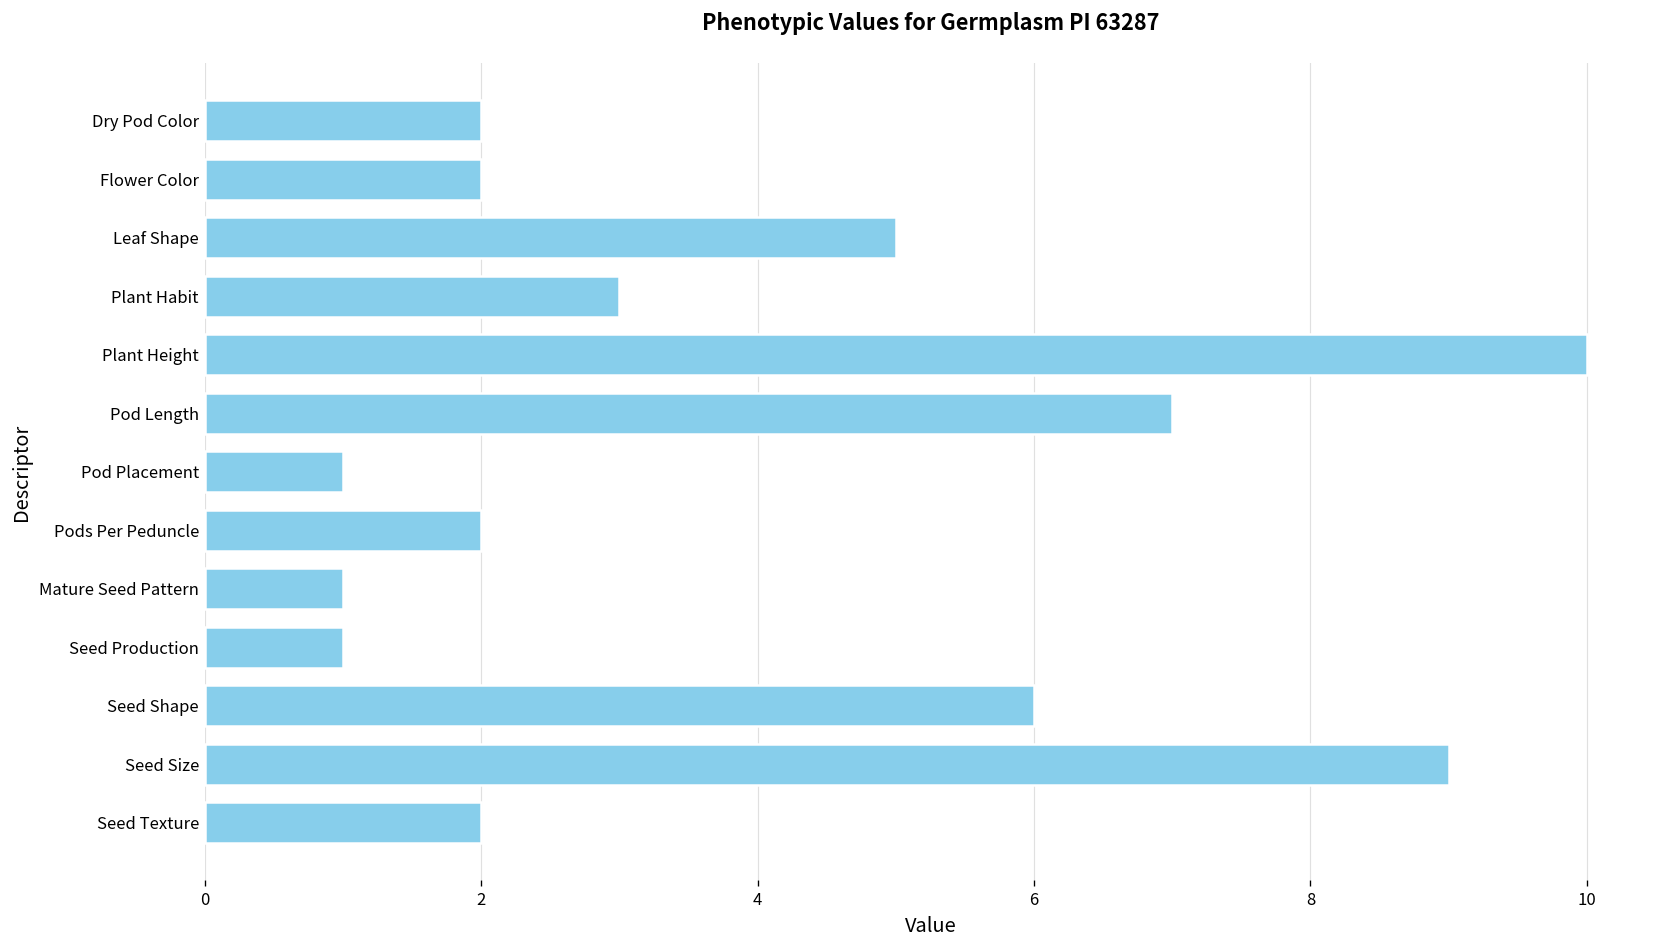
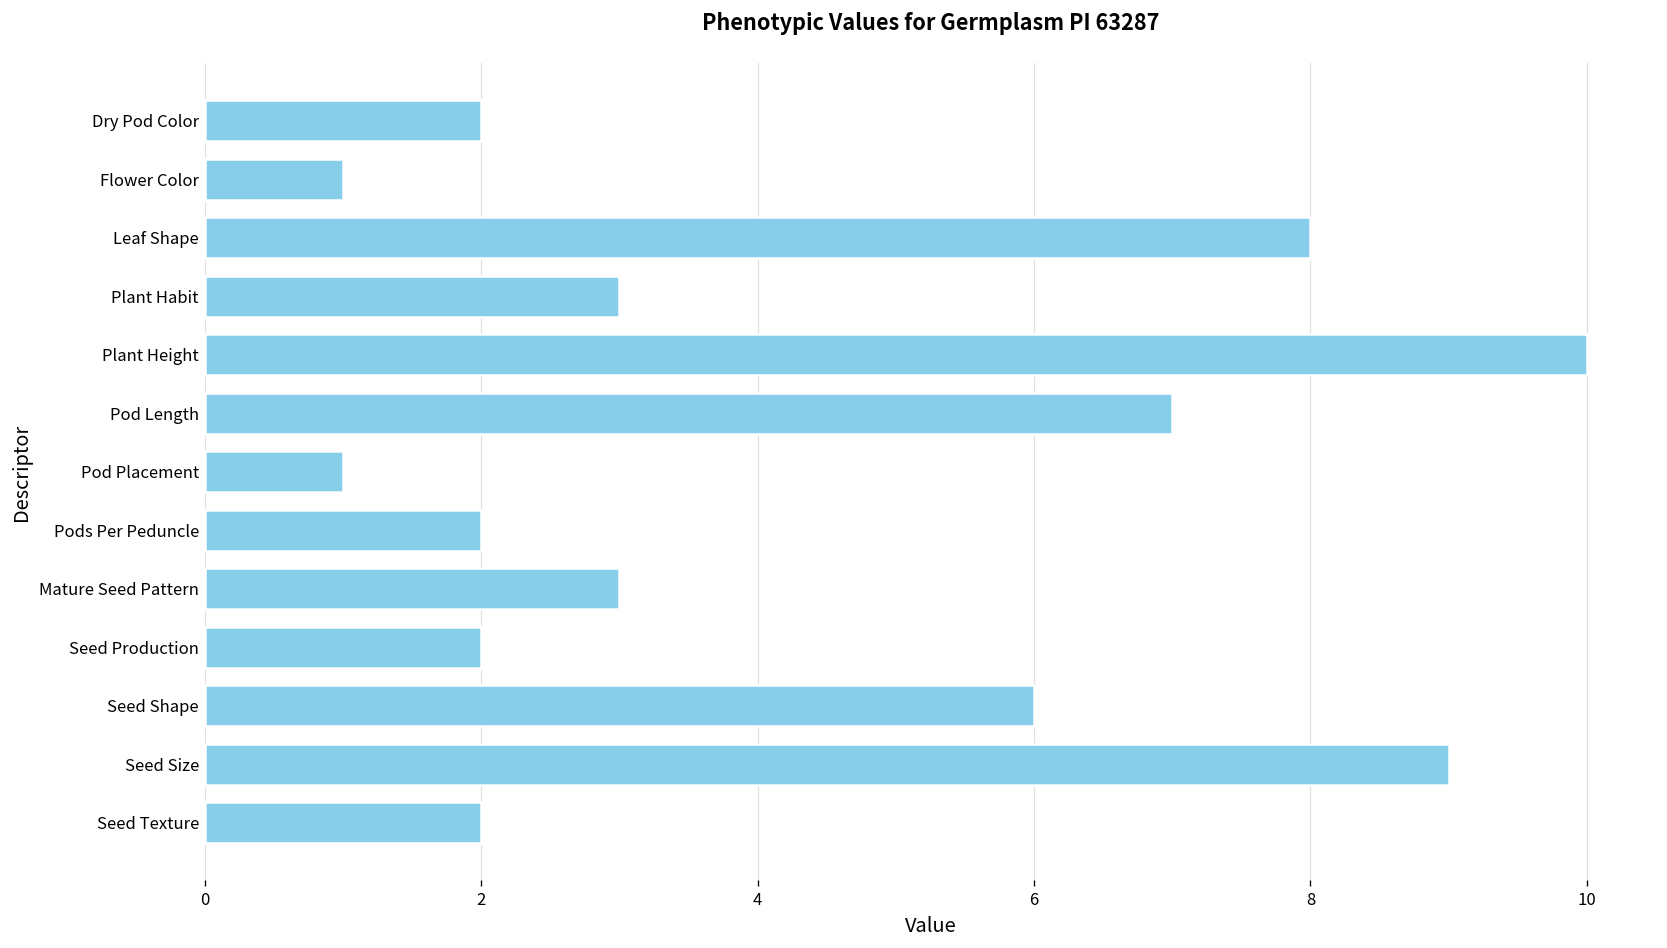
  {
    "Dry Pod Color": 2,
-   "Flower Color": 2,
-   "Leaf Shape": 5,
+   "Flower Color": 1,
+   "Leaf Shape": 8,
    "Plant Habit": 3,
    "Plant Height": 10,
    "Pod Length": 7,
    "Pod Placement": 1,
    "Pods Per Peduncle": 2,
-   "Mature Seed Pattern": 1,
-   "Seed Production": 1,
+   "Mature Seed Pattern": 3,
+   "Seed Production": 2,
    "Seed Shape": 6,
    "Seed Size": 9,
    "Seed Texture": 2
  }
